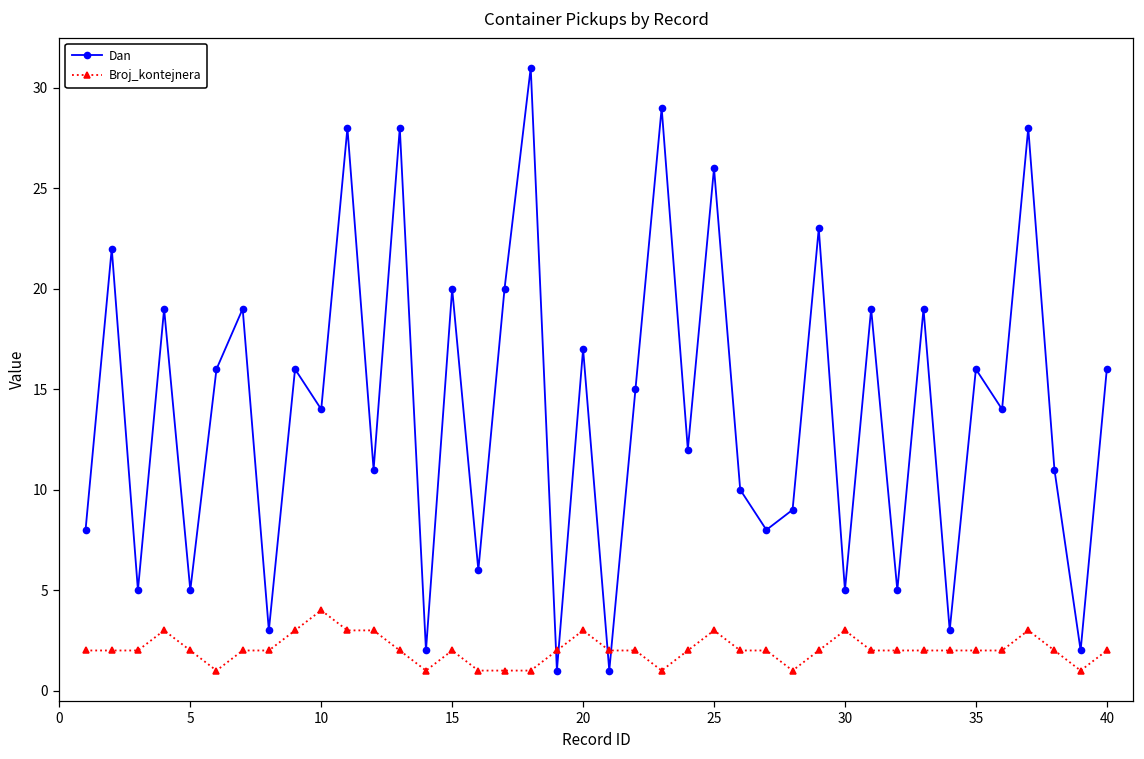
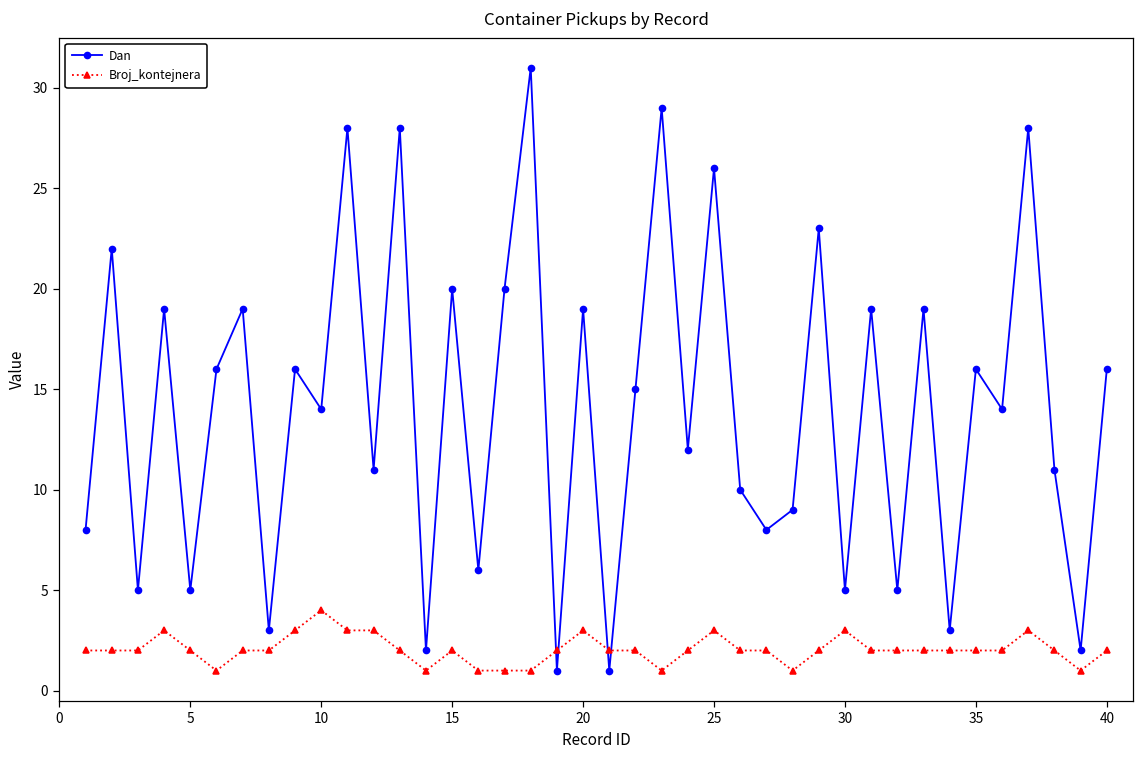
  {
    "Dan": {
      "5": 5,
      "10": 14,
      "15": 20,
-     "20": 17,
+     "20": 19,
      "25": 26,
      "30": 5,
      "35": 16,
      "40": 16
    },
    "Broj_kontejnera": {
      "5": 2,
      "10": 4,
      "15": 2,
      "20": 3,
      "25": 3,
      "30": 3,
      "35": 2,
      "40": 2
    }
  }
